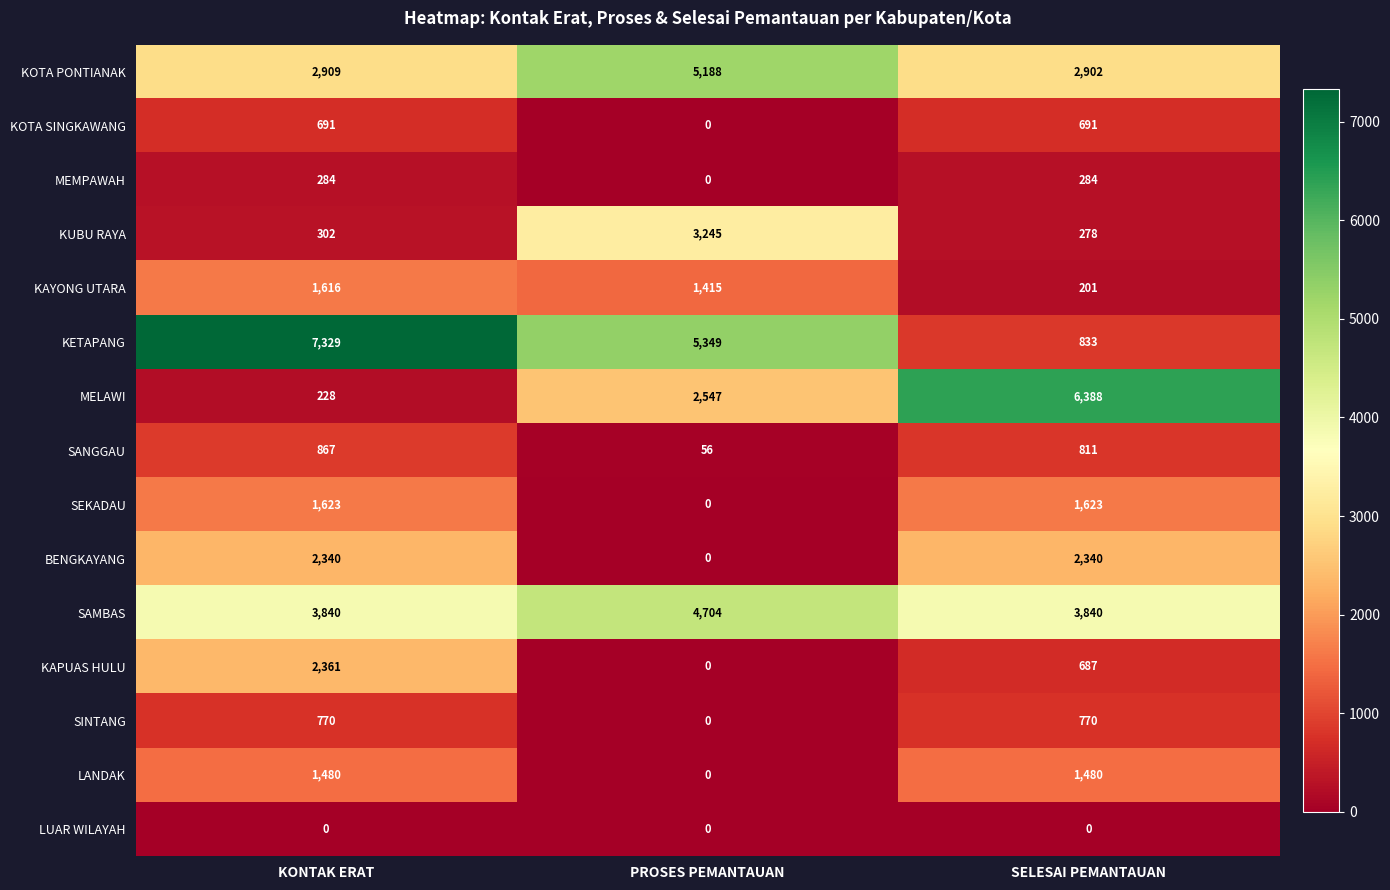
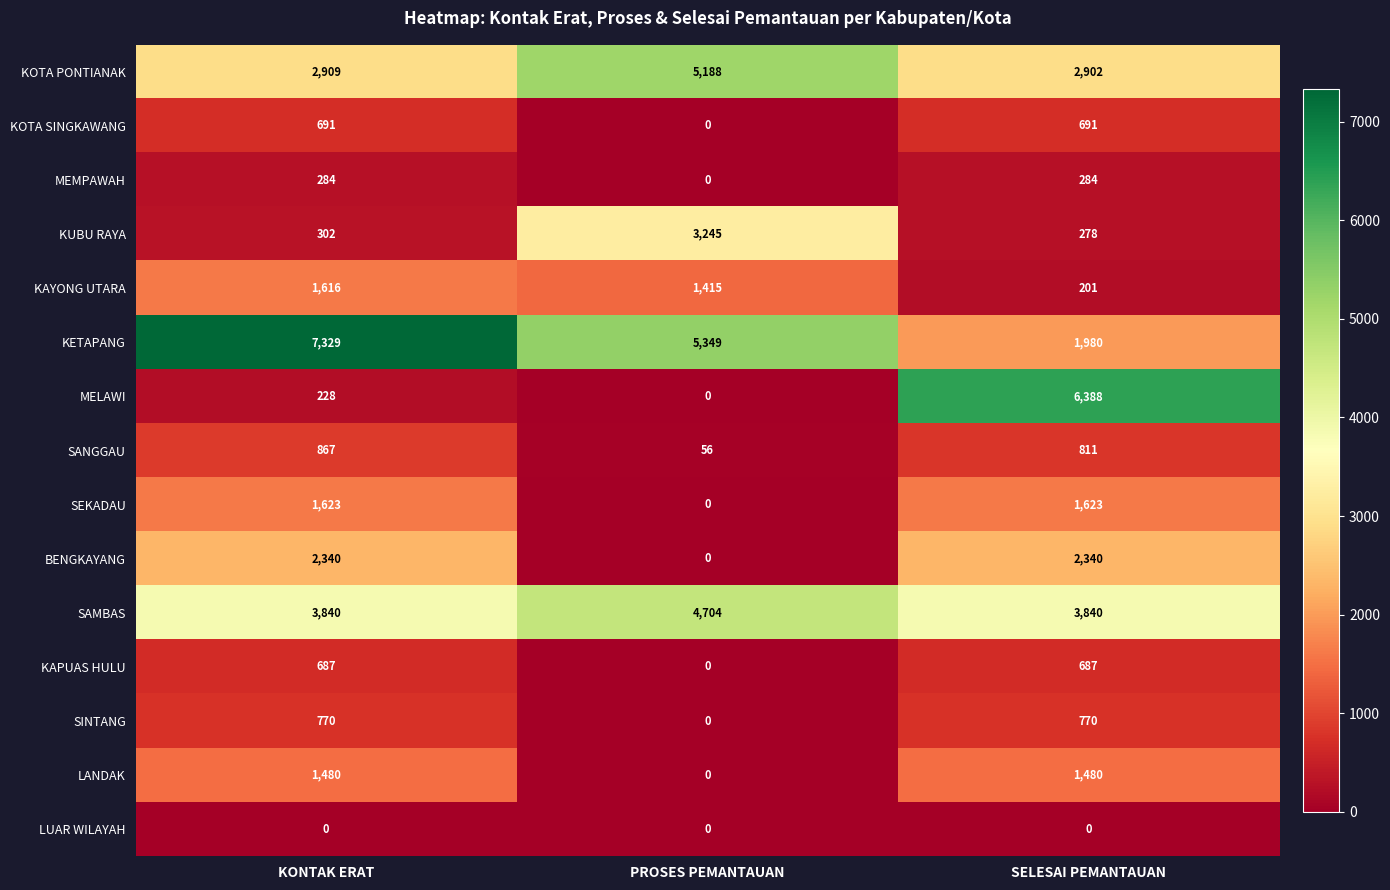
  {
    "KOTA PONTIANAK": {
      "KONTAK ERAT": "2,909",
      "PROSES PEMANTAUAN": "5,188",
      "SELESAI PEMANTAUAN": "2,902"
    },
    "KOTA SINGKAWANG": {
      "KONTAK ERAT": "691",
      "PROSES PEMANTAUAN": "0",
      "SELESAI PEMANTAUAN": "691"
    },
    "MEMPAWAH": {
      "KONTAK ERAT": "284",
      "PROSES PEMANTAUAN": "0",
      "SELESAI PEMANTAUAN": "284"
    },
    "KUBU RAYA": {
      "KONTAK ERAT": "302",
      "PROSES PEMANTAUAN": "3,245",
      "SELESAI PEMANTAUAN": "278"
    },
    "KAYONG UTARA": {
      "KONTAK ERAT": "1,616",
      "PROSES PEMANTAUAN": "1,415",
      "SELESAI PEMANTAUAN": "201"
    },
    "KETAPANG": {
      "KONTAK ERAT": "7,329",
      "PROSES PEMANTAUAN": "5,349",
-     "SELESAI PEMANTAUAN": "833"
+     "SELESAI PEMANTAUAN": "1,980"
    },
    "MELAWI": {
      "KONTAK ERAT": "228",
-     "PROSES PEMANTAUAN": "2,547",
+     "PROSES PEMANTAUAN": "0",
      "SELESAI PEMANTAUAN": "6,388"
    },
    "SANGGAU": {
      "KONTAK ERAT": "867",
      "PROSES PEMANTAUAN": "56",
      "SELESAI PEMANTAUAN": "811"
    },
    "SEKADAU": {
      "KONTAK ERAT": "1,623",
      "PROSES PEMANTAUAN": "0",
      "SELESAI PEMANTAUAN": "1,623"
    },
    "BENGKAYANG": {
      "KONTAK ERAT": "2,340",
      "PROSES PEMANTAUAN": "0",
      "SELESAI PEMANTAUAN": "2,340"
    },
    "SAMBAS": {
      "KONTAK ERAT": "3,840",
      "PROSES PEMANTAUAN": "4,704",
      "SELESAI PEMANTAUAN": "3,840"
    },
    "KAPUAS HULU": {
-     "KONTAK ERAT": "2,361",
+     "KONTAK ERAT": "687",
      "PROSES PEMANTAUAN": "0",
      "SELESAI PEMANTAUAN": "687"
    },
    "SINTANG": {
      "KONTAK ERAT": "770",
      "PROSES PEMANTAUAN": "0",
      "SELESAI PEMANTAUAN": "770"
    },
    "LANDAK": {
      "KONTAK ERAT": "1,480",
      "PROSES PEMANTAUAN": "0",
      "SELESAI PEMANTAUAN": "1,480"
    },
    "LUAR WILAYAH": {
      "KONTAK ERAT": "0",
      "PROSES PEMANTAUAN": "0",
      "SELESAI PEMANTAUAN": "0"
    }
  }
